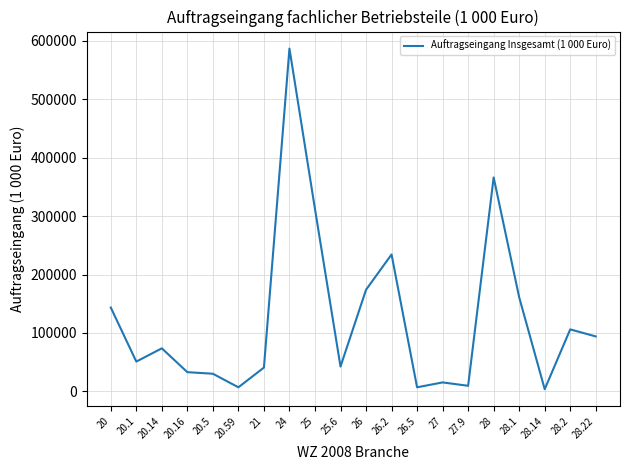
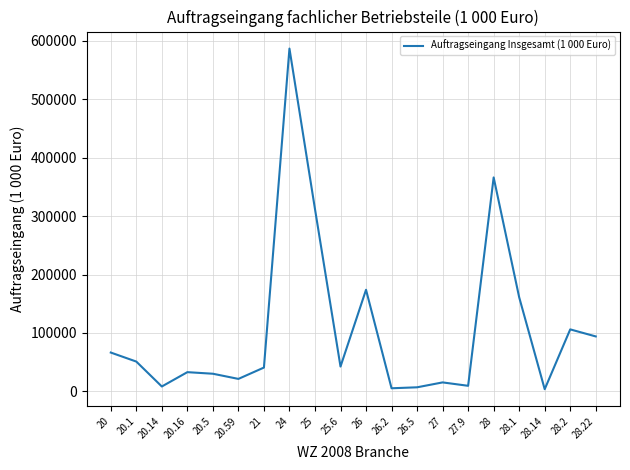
  {
-   "20": 140000,
+   "20": 70000,
    "20.1": 50000,
-   "20.14": 70000,
+   "20.14": 10000,
    "20.16": 30000,
    "20.5": 30000,
-   "20.59": 10000,
+   "20.59": 20000,
    "21": 40000,
    "24": 590000,
    "25": 310000,
    "25.6": 40000,
    "26": 170000,
-   "26.2": 230000,
+   "26.2": 10000,
    "26.5": 10000,
    "27": 20000,
    "27.9": 10000,
    "28": 370000,
    "28.1": 160000,
    "28.14": 0,
    "28.2": 110000,
    "28.22": 90000
  }
